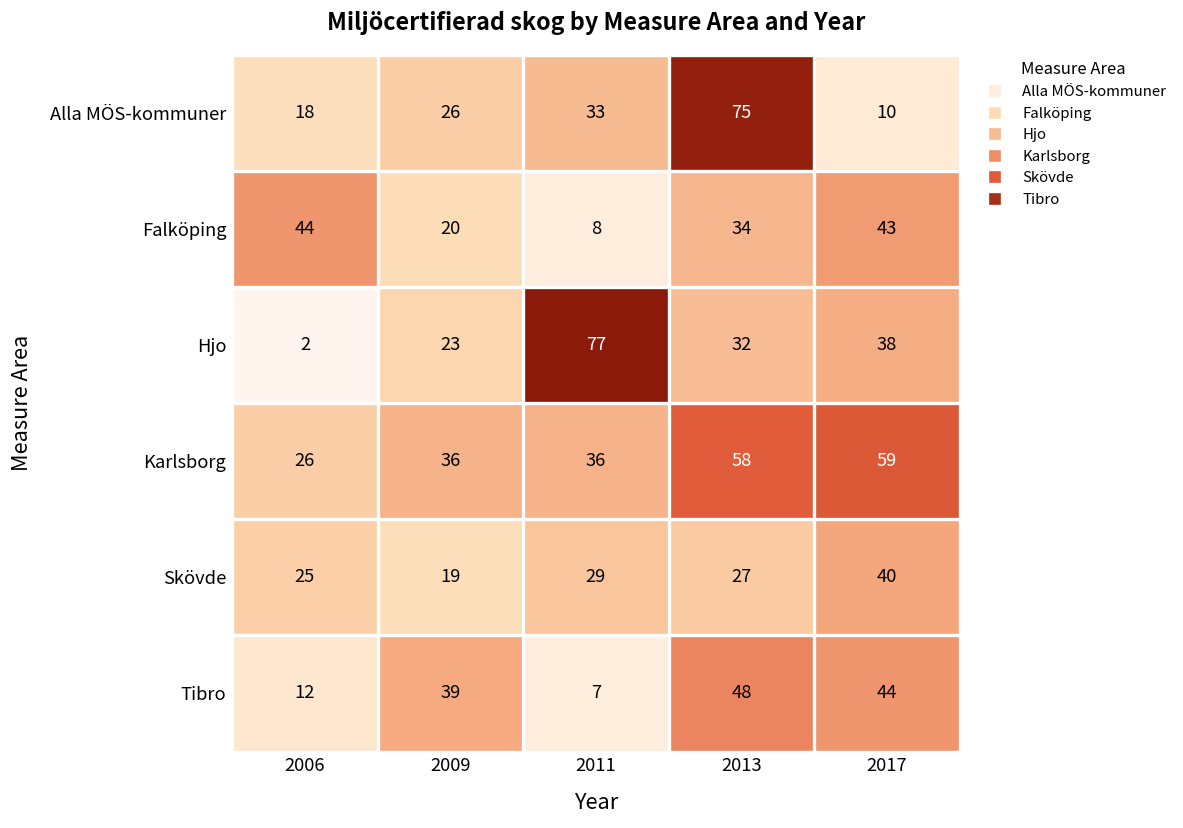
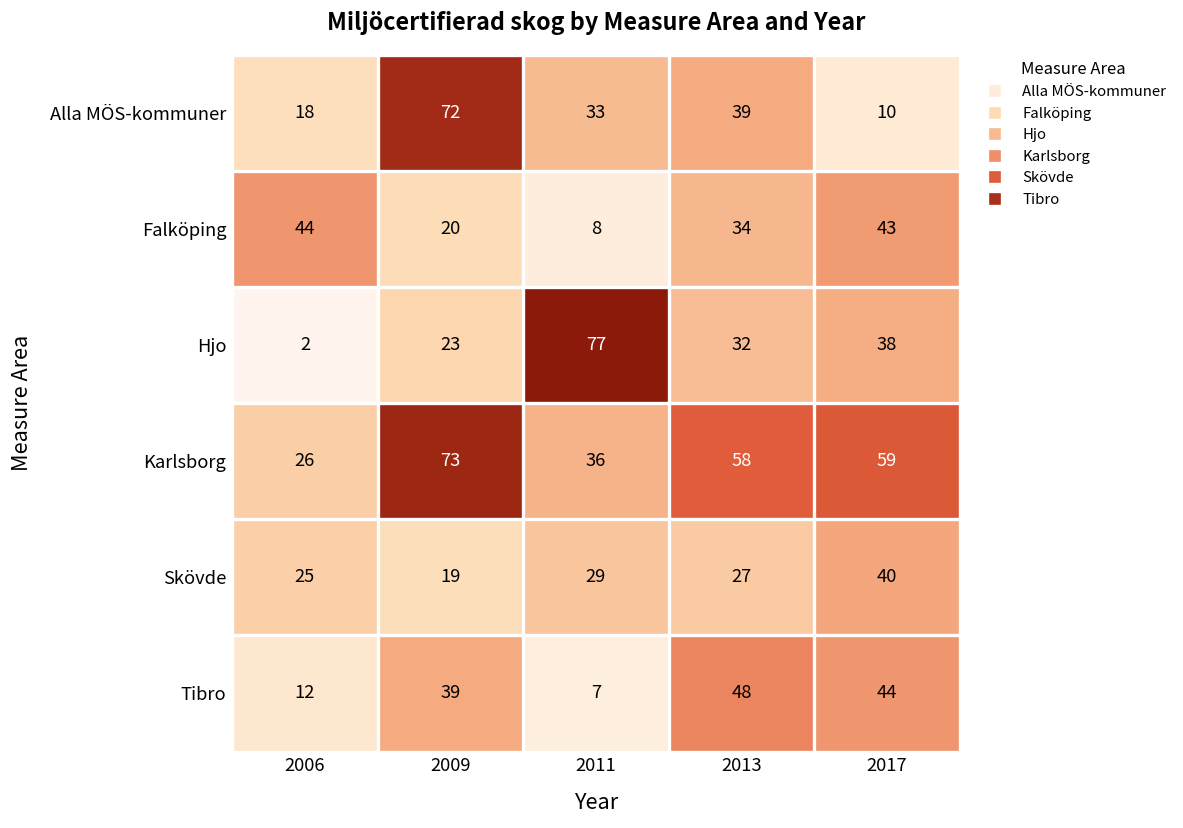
  {
    "Alla MÖS-kommuner": {
      "2006": 18,
-     "2009": 26,
+     "2009": 72,
      "2011": 33,
-     "2013": 75,
+     "2013": 39,
      "2017": 10
    },
    "Falköping": {
      "2006": 44,
      "2009": 20,
      "2011": 8,
      "2013": 34,
      "2017": 43
    },
    "Hjo": {
      "2006": 2,
      "2009": 23,
      "2011": 77,
      "2013": 32,
      "2017": 38
    },
    "Karlsborg": {
      "2006": 26,
-     "2009": 36,
+     "2009": 73,
      "2011": 36,
      "2013": 58,
      "2017": 59
    },
    "Skövde": {
      "2006": 25,
      "2009": 19,
      "2011": 29,
      "2013": 27,
      "2017": 40
    },
    "Tibro": {
      "2006": 12,
      "2009": 39,
      "2011": 7,
      "2013": 48,
      "2017": 44
    }
  }
